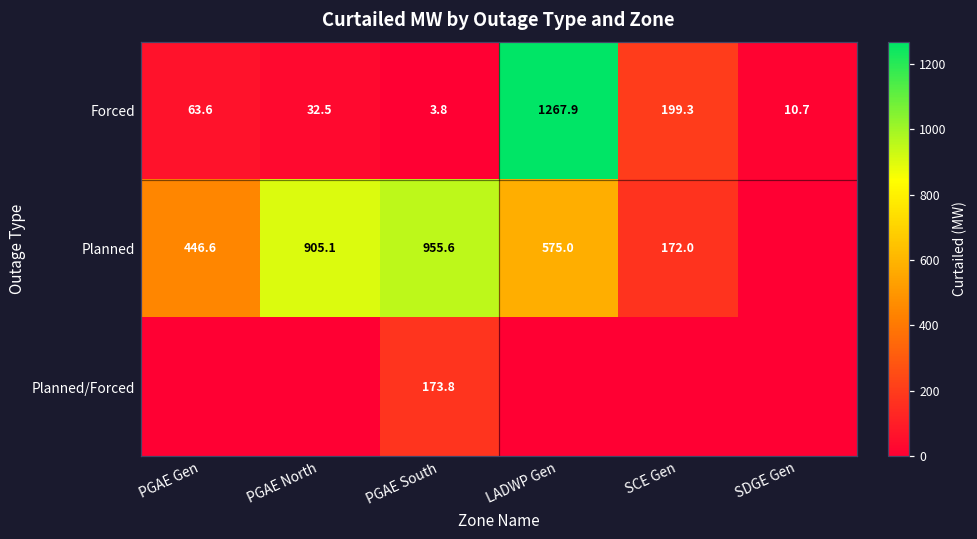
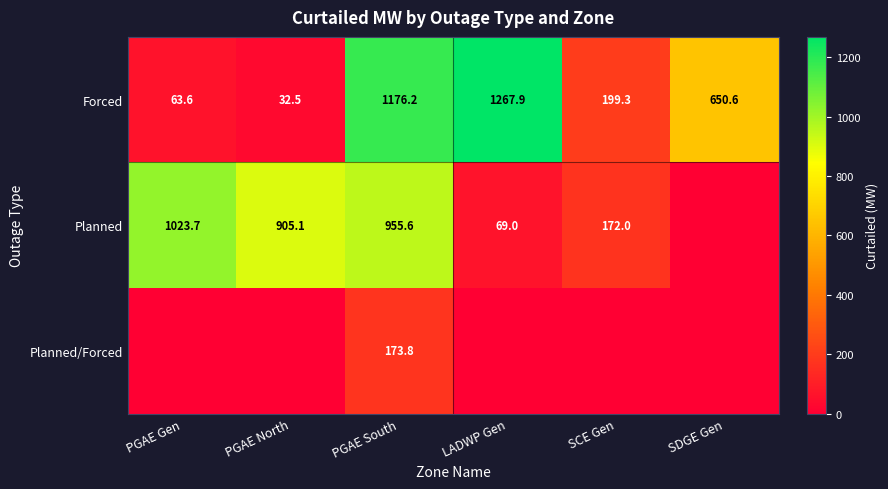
  {
    "Forced": {
      "PGAE Gen": 63.6,
      "PGAE North": 32.5,
-     "PGAE South": 3.8,
+     "PGAE South": 1176.2,
      "LADWP Gen": 1267.9,
      "SCE Gen": 199.3,
-     "SDGE Gen": 10.7
+     "SDGE Gen": 650.6
    },
    "Planned": {
-     "PGAE Gen": 446.6,
+     "PGAE Gen": 1023.7,
      "PGAE North": 905.1,
      "PGAE South": 955.6,
-     "LADWP Gen": 575.0,
+     "LADWP Gen": 69.0,
      "SCE Gen": 172.0
    },
    "Planned/Forced": {
      "PGAE South": 173.8
    }
  }
